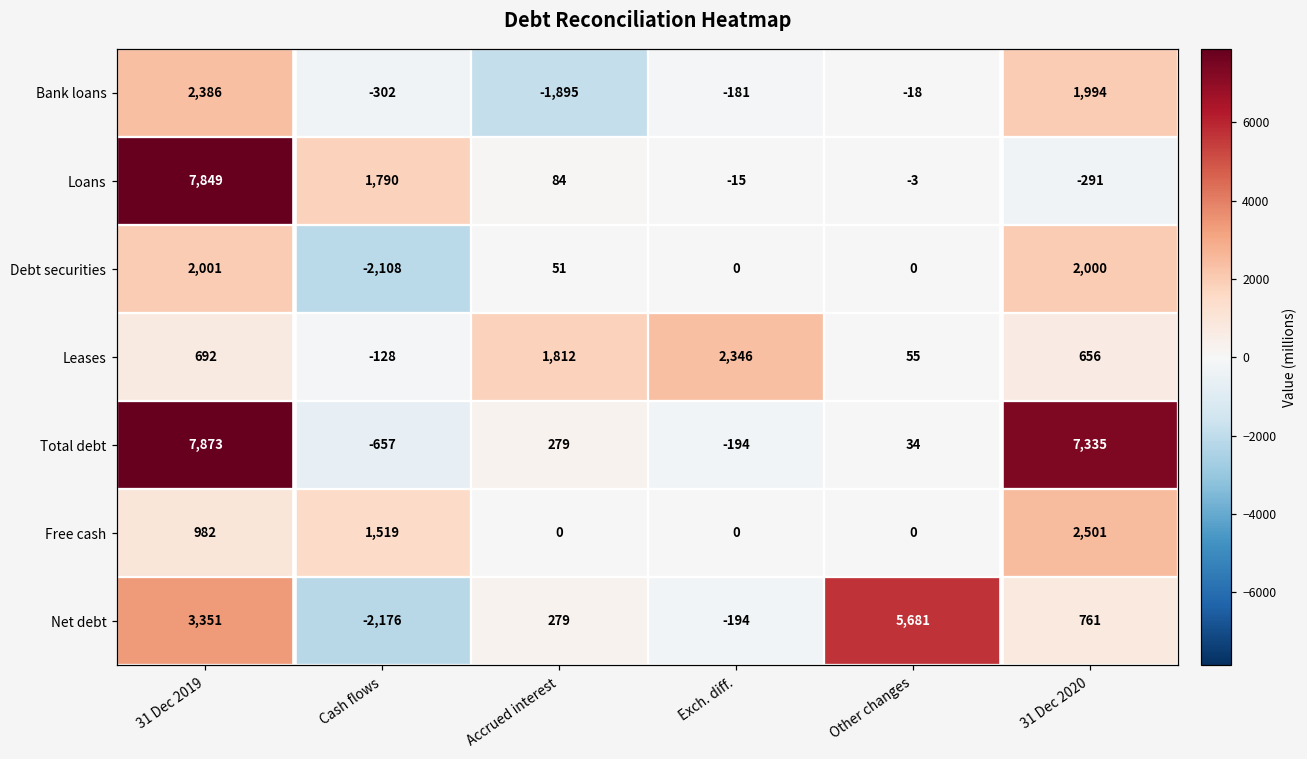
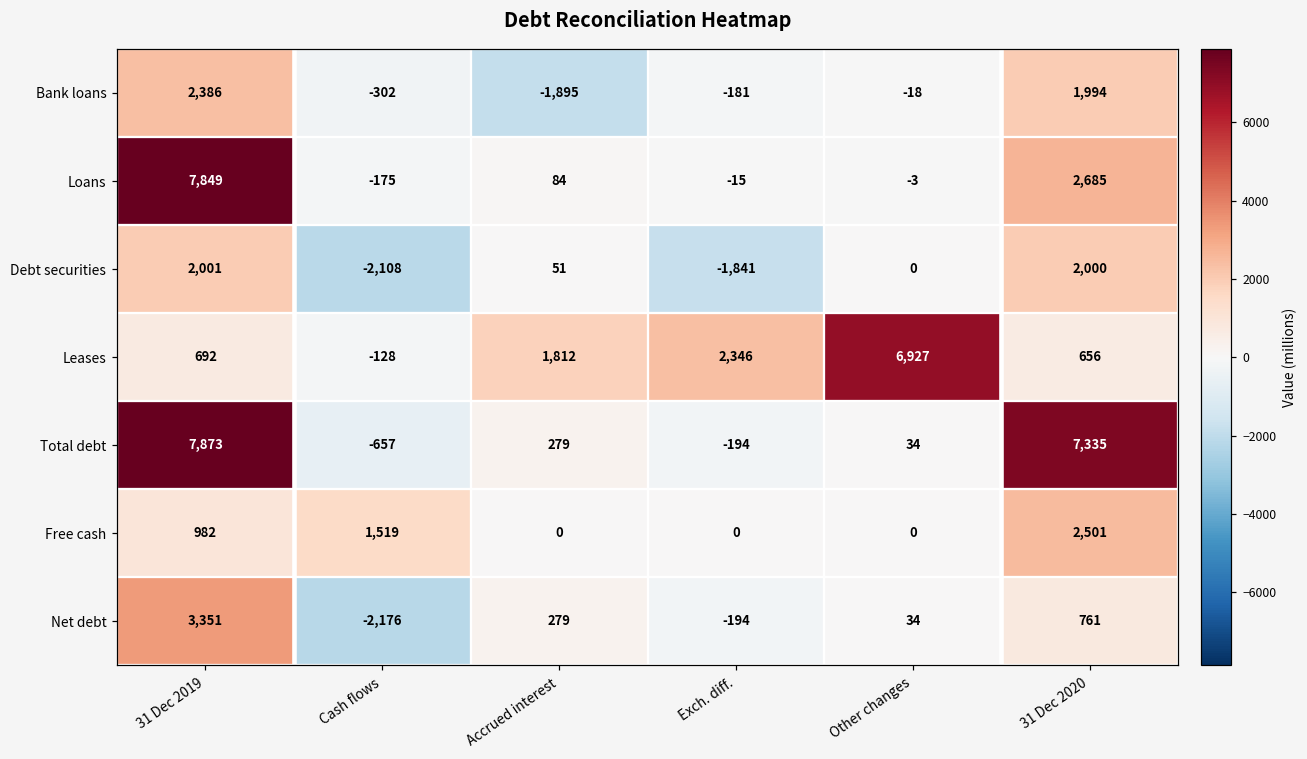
  {
    "Bank loans": {
      "31 Dec 2019": "2,386",
      "Cash flows": "-302",
      "Accrued interest": "-1,895",
      "Exch. diff.": "-181",
      "Other changes": "-18",
      "31 Dec 2020": "1,994"
    },
    "Loans": {
      "31 Dec 2019": "7,849",
-     "Cash flows": "1,790",
+     "Cash flows": "-175",
      "Accrued interest": "84",
      "Exch. diff.": "-15",
      "Other changes": "-3",
-     "31 Dec 2020": "-291"
+     "31 Dec 2020": "2,685"
    },
    "Debt securities": {
      "31 Dec 2019": "2,001",
      "Cash flows": "-2,108",
      "Accrued interest": "51",
-     "Exch. diff.": "0",
+     "Exch. diff.": "-1,841",
      "Other changes": "0",
      "31 Dec 2020": "2,000"
    },
    "Leases": {
      "31 Dec 2019": "692",
      "Cash flows": "-128",
      "Accrued interest": "1,812",
      "Exch. diff.": "2,346",
-     "Other changes": "55",
+     "Other changes": "6,927",
      "31 Dec 2020": "656"
    },
    "Total debt": {
      "31 Dec 2019": "7,873",
      "Cash flows": "-657",
      "Accrued interest": "279",
      "Exch. diff.": "-194",
      "Other changes": "34",
      "31 Dec 2020": "7,335"
    },
    "Free cash": {
      "31 Dec 2019": "982",
      "Cash flows": "1,519",
      "Accrued interest": "0",
      "Exch. diff.": "0",
      "Other changes": "0",
      "31 Dec 2020": "2,501"
    },
    "Net debt": {
      "31 Dec 2019": "3,351",
      "Cash flows": "-2,176",
      "Accrued interest": "279",
      "Exch. diff.": "-194",
-     "Other changes": "5,681",
+     "Other changes": "34",
      "31 Dec 2020": "761"
    }
  }
